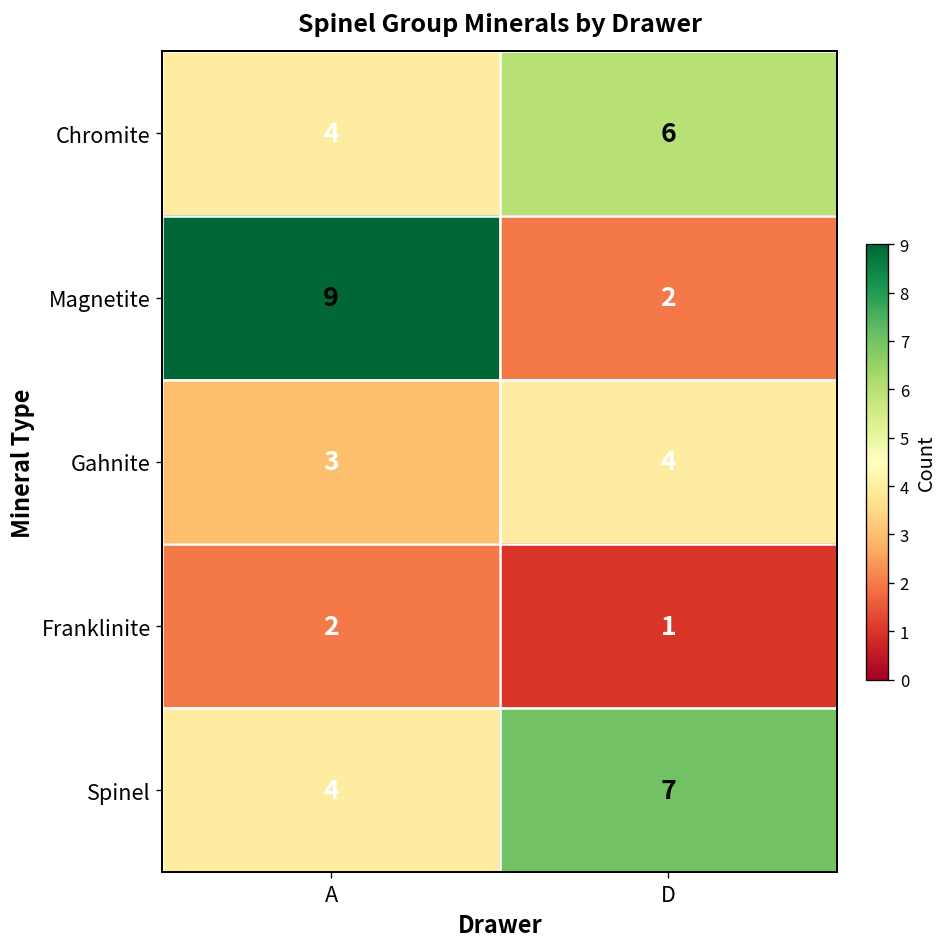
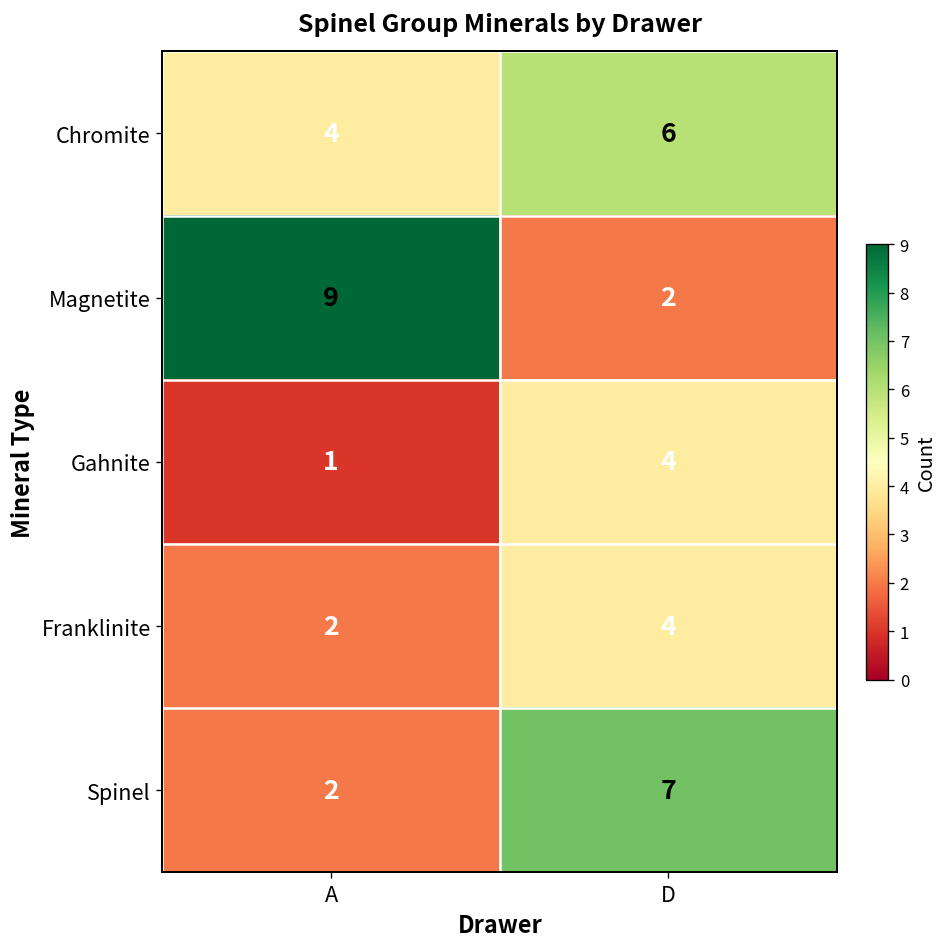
  {
    "Chromite": {
      "A": 4,
      "D": 6
    },
    "Magnetite": {
      "A": 9,
      "D": 2
    },
    "Gahnite": {
-     "A": 3,
+     "A": 1,
      "D": 4
    },
    "Franklinite": {
      "A": 2,
-     "D": 1
+     "D": 4
    },
    "Spinel": {
-     "A": 4,
+     "A": 2,
      "D": 7
    }
  }
